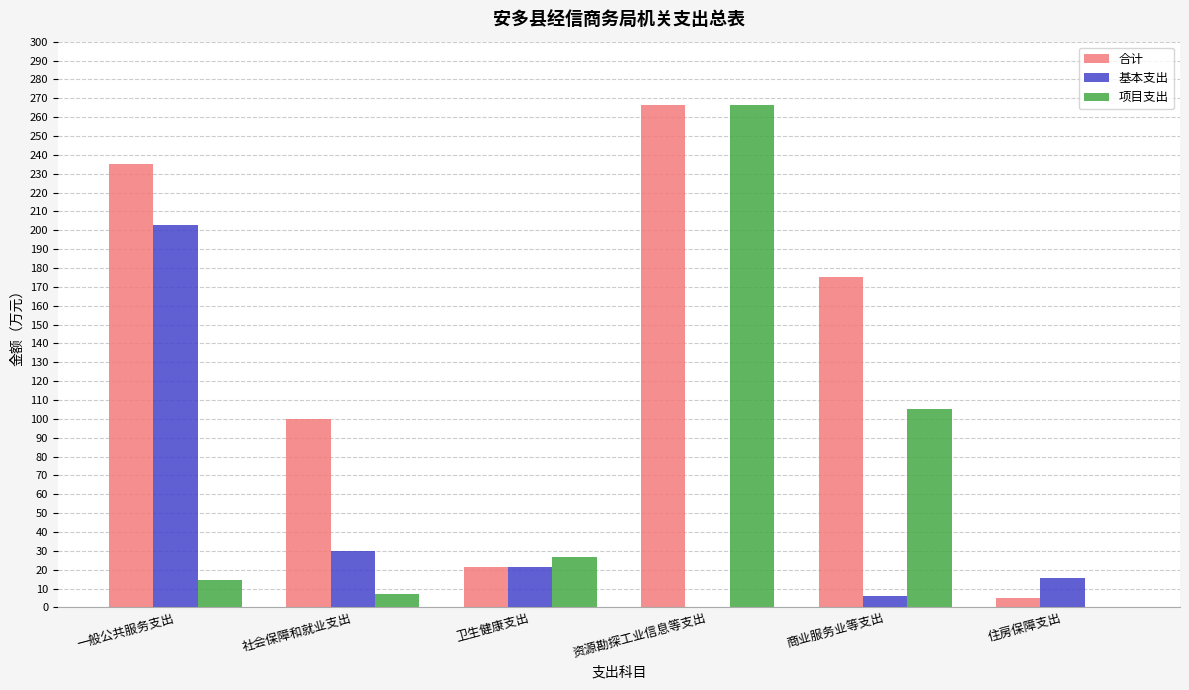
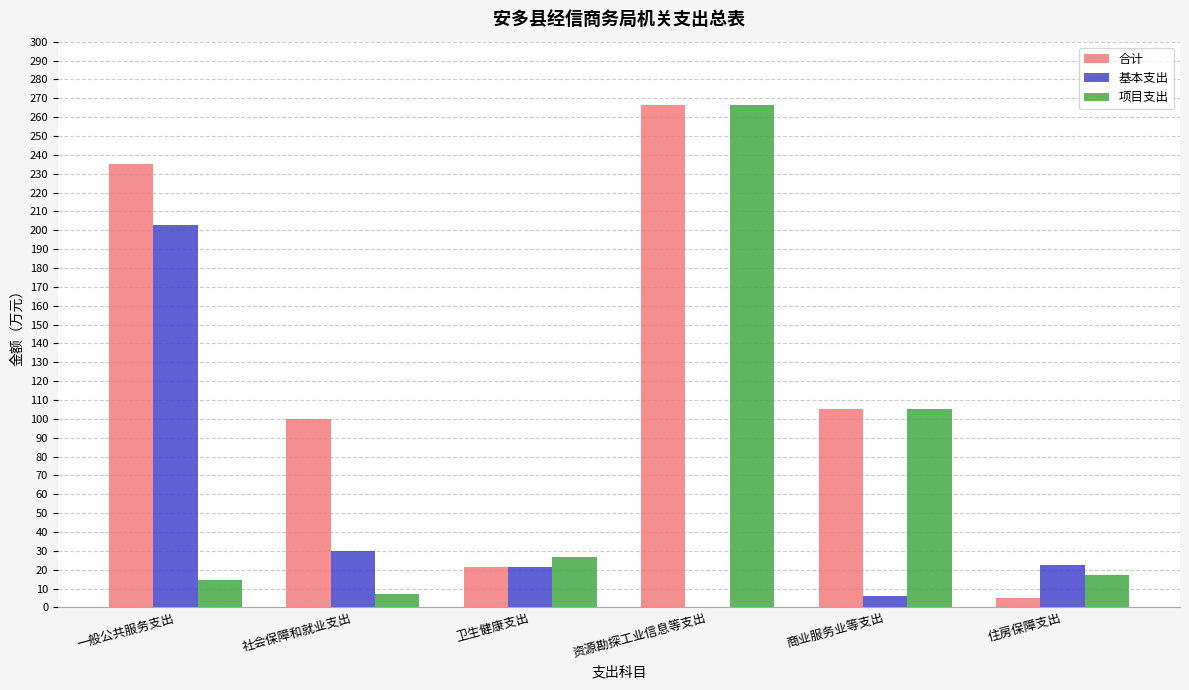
  {
    "合计": {
      "一般公共服务支出": 235,
      "社会保障和就业支出": 100,
      "卫生健康支出": 22,
      "资源勘探工业信息等支出": 266,
-     "商业服务业等支出": 175,
+     "商业服务业等支出": 105,
      "住房保障支出": 5
    },
    "基本支出": {
      "一般公共服务支出": 203,
      "社会保障和就业支出": 30,
      "卫生健康支出": 22,
      "资源勘探工业信息等支出": 0,
      "商业服务业等支出": 6,
-     "住房保障支出": 16
+     "住房保障支出": 22
    },
    "项目支出": {
      "一般公共服务支出": 15,
      "社会保障和就业支出": 7,
      "卫生健康支出": 27,
      "资源勘探工业信息等支出": 266,
      "商业服务业等支出": 105,
-     "住房保障支出": 0
+     "住房保障支出": 17
    }
  }
